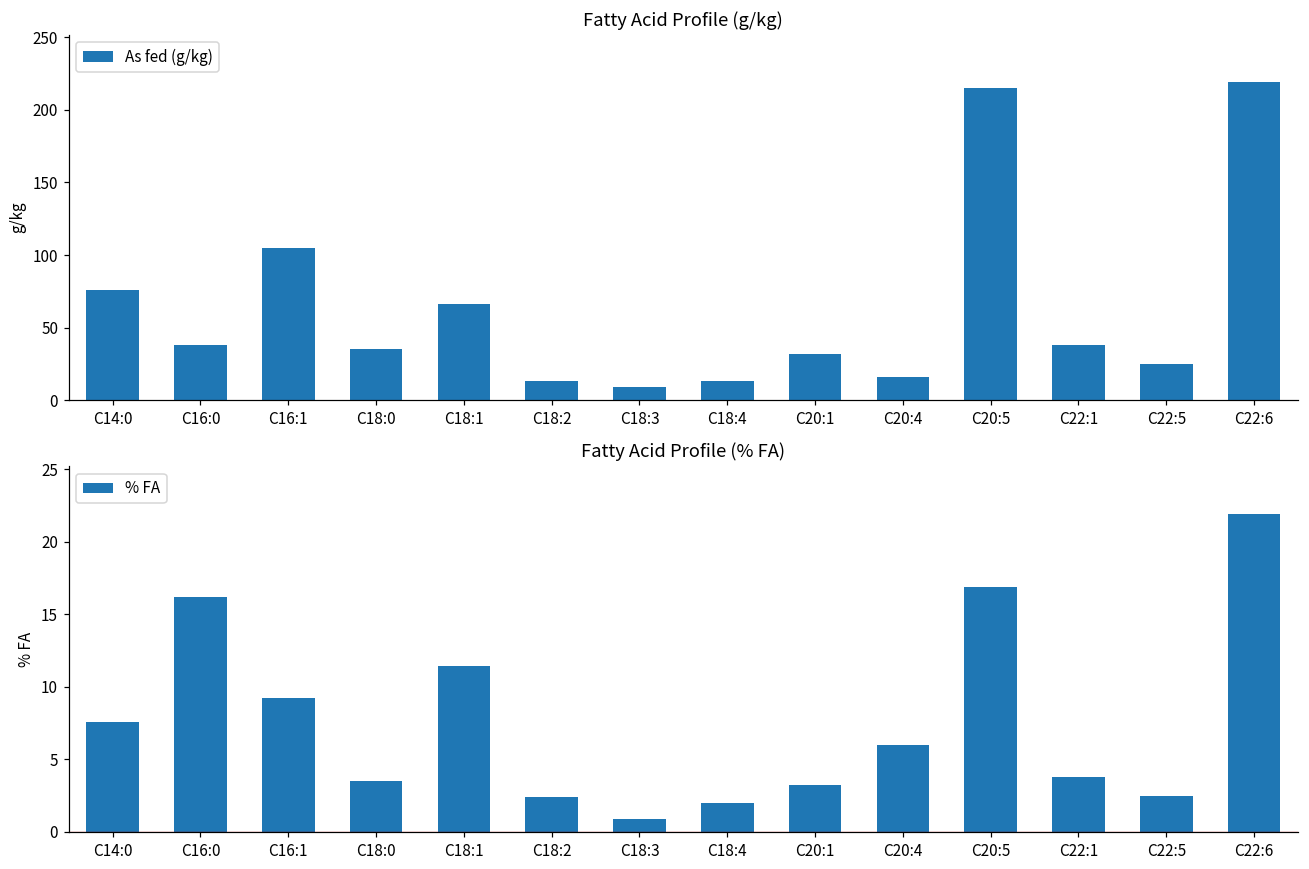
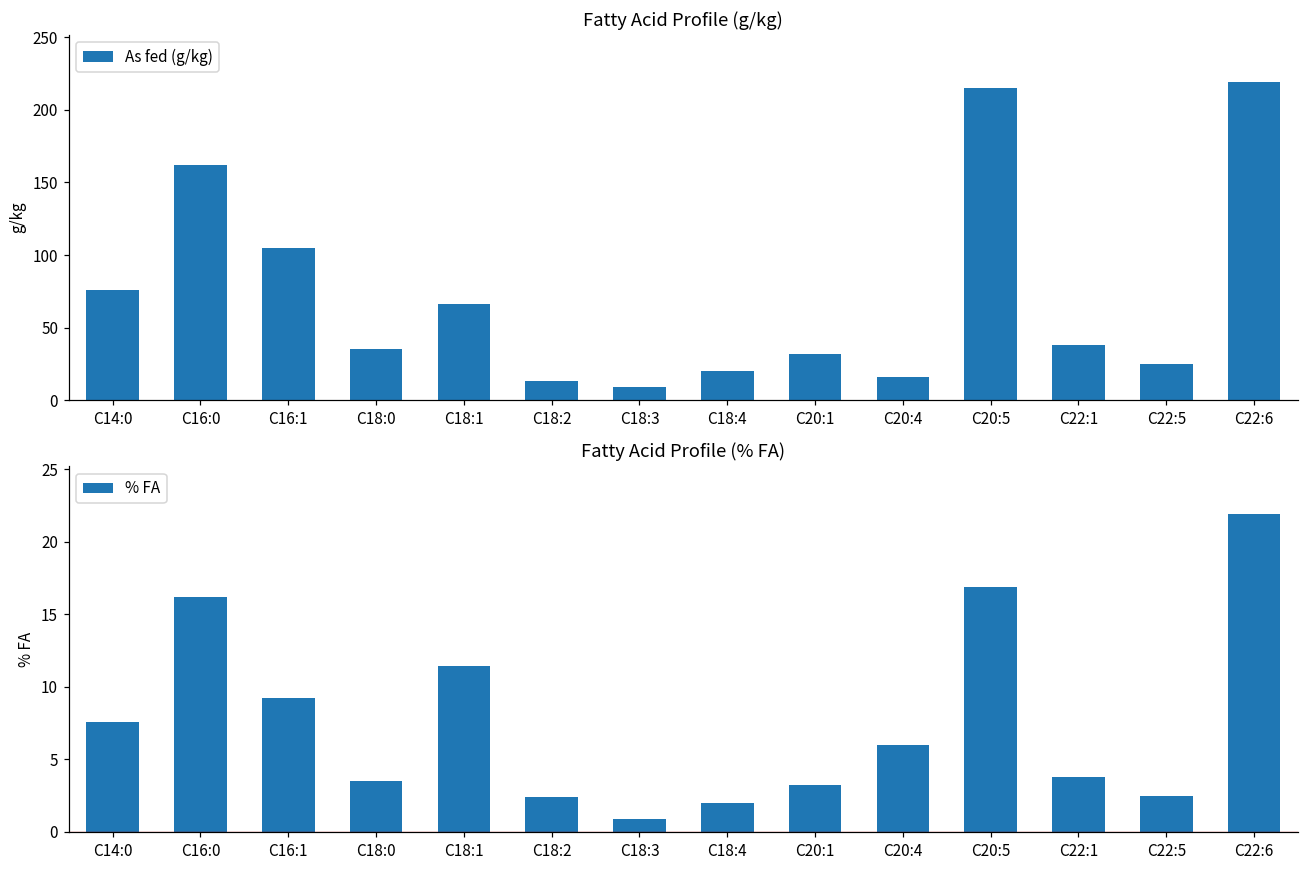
  {
    "Fatty Acid Profile (g/kg)": {
      "C14:0": 76,
-     "C16:0": 38,
+     "C16:0": 162,
      "C16:1": 105,
      "C18:0": 35,
      "C18:1": 66,
      "C18:2": 13,
      "C18:3": 9,
-     "C18:4": 13,
+     "C18:4": 20,
      "C20:1": 32,
      "C20:4": 16,
      "C20:5": 215,
      "C22:1": 38,
      "C22:5": 25,
      "C22:6": 219
    },
    "Fatty Acid Profile (% FA)": {
      "C14:0": 7.6,
      "C16:0": 16.2,
      "C16:1": 9.2,
      "C18:0": 3.5,
      "C18:1": 11.4,
      "C18:2": 2.4,
      "C18:3": 0.9,
      "C18:4": 2.0,
      "C20:1": 3.2,
      "C20:4": 6.0,
      "C20:5": 16.9,
      "C22:1": 3.8,
      "C22:5": 2.5,
      "C22:6": 21.9
    }
  }
